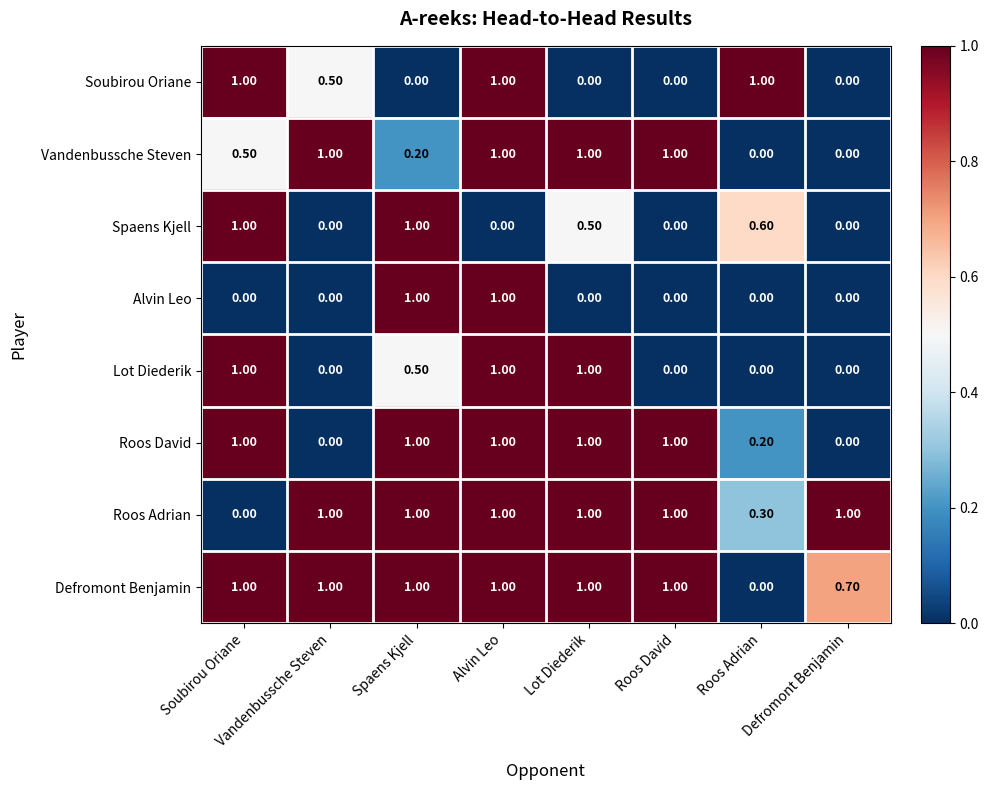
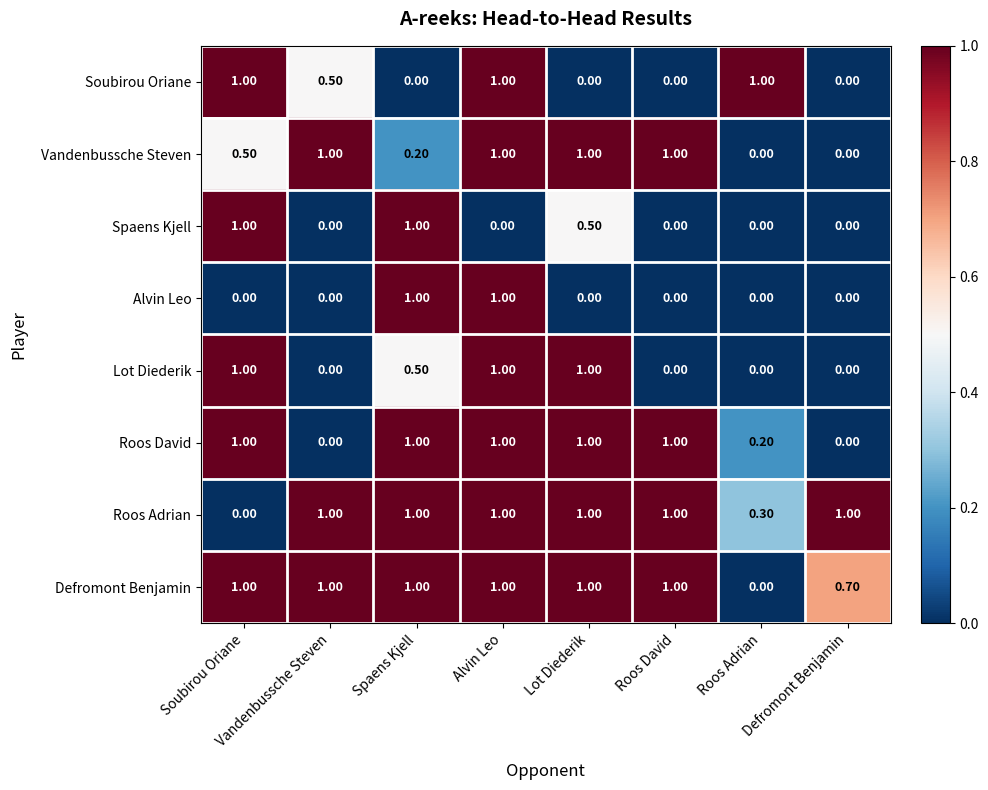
  {
    "Soubirou Oriane": {
      "Soubirou Oriane": 1.00,
      "Vandenbussche Steven": 0.50,
      "Spaens Kjell": 0.00,
      "Alvin Leo": 1.00,
      "Lot Diederik": 0.00,
      "Roos David": 0.00,
      "Roos Adrian": 1.00,
      "Defromont Benjamin": 0.00
    },
    "Vandenbussche Steven": {
      "Soubirou Oriane": 0.50,
      "Vandenbussche Steven": 1.00,
      "Spaens Kjell": 0.20,
      "Alvin Leo": 1.00,
      "Lot Diederik": 1.00,
      "Roos David": 1.00,
      "Roos Adrian": 0.00,
      "Defromont Benjamin": 0.00
    },
    "Spaens Kjell": {
      "Soubirou Oriane": 1.00,
      "Vandenbussche Steven": 0.00,
      "Spaens Kjell": 1.00,
      "Alvin Leo": 0.00,
      "Lot Diederik": 0.50,
      "Roos David": 0.00,
-     "Roos Adrian": 0.60,
+     "Roos Adrian": 0.00,
      "Defromont Benjamin": 0.00
    },
    "Alvin Leo": {
      "Soubirou Oriane": 0.00,
      "Vandenbussche Steven": 0.00,
      "Spaens Kjell": 1.00,
      "Alvin Leo": 1.00,
      "Lot Diederik": 0.00,
      "Roos David": 0.00,
      "Roos Adrian": 0.00,
      "Defromont Benjamin": 0.00
    },
    "Lot Diederik": {
      "Soubirou Oriane": 1.00,
      "Vandenbussche Steven": 0.00,
      "Spaens Kjell": 0.50,
      "Alvin Leo": 1.00,
      "Lot Diederik": 1.00,
      "Roos David": 0.00,
      "Roos Adrian": 0.00,
      "Defromont Benjamin": 0.00
    },
    "Roos David": {
      "Soubirou Oriane": 1.00,
      "Vandenbussche Steven": 0.00,
      "Spaens Kjell": 1.00,
      "Alvin Leo": 1.00,
      "Lot Diederik": 1.00,
      "Roos David": 1.00,
      "Roos Adrian": 0.20,
      "Defromont Benjamin": 0.00
    },
    "Roos Adrian": {
      "Soubirou Oriane": 0.00,
      "Vandenbussche Steven": 1.00,
      "Spaens Kjell": 1.00,
      "Alvin Leo": 1.00,
      "Lot Diederik": 1.00,
      "Roos David": 1.00,
      "Roos Adrian": 0.30,
      "Defromont Benjamin": 1.00
    },
    "Defromont Benjamin": {
      "Soubirou Oriane": 1.00,
      "Vandenbussche Steven": 1.00,
      "Spaens Kjell": 1.00,
      "Alvin Leo": 1.00,
      "Lot Diederik": 1.00,
      "Roos David": 1.00,
      "Roos Adrian": 0.00,
      "Defromont Benjamin": 0.70
    }
  }
